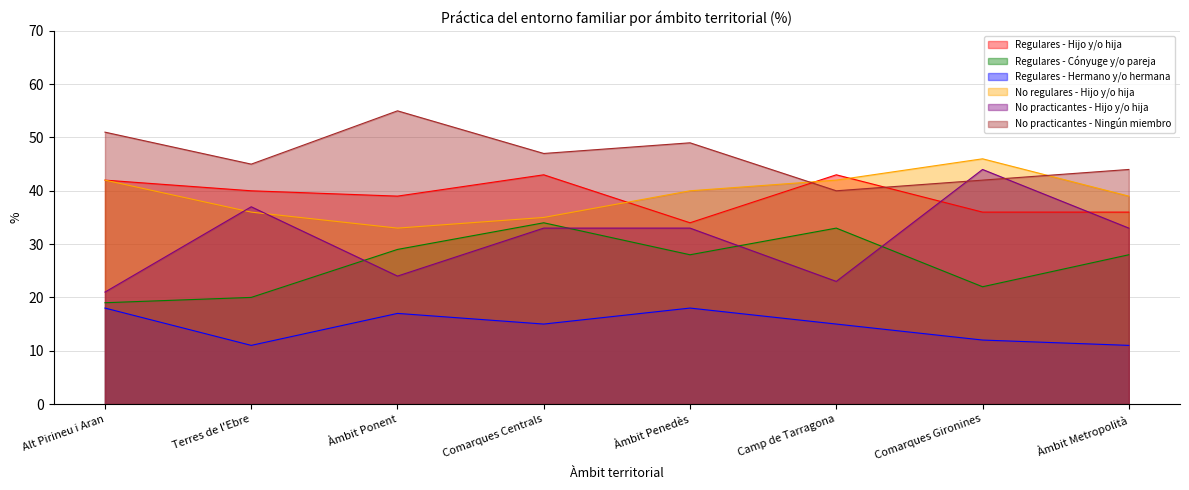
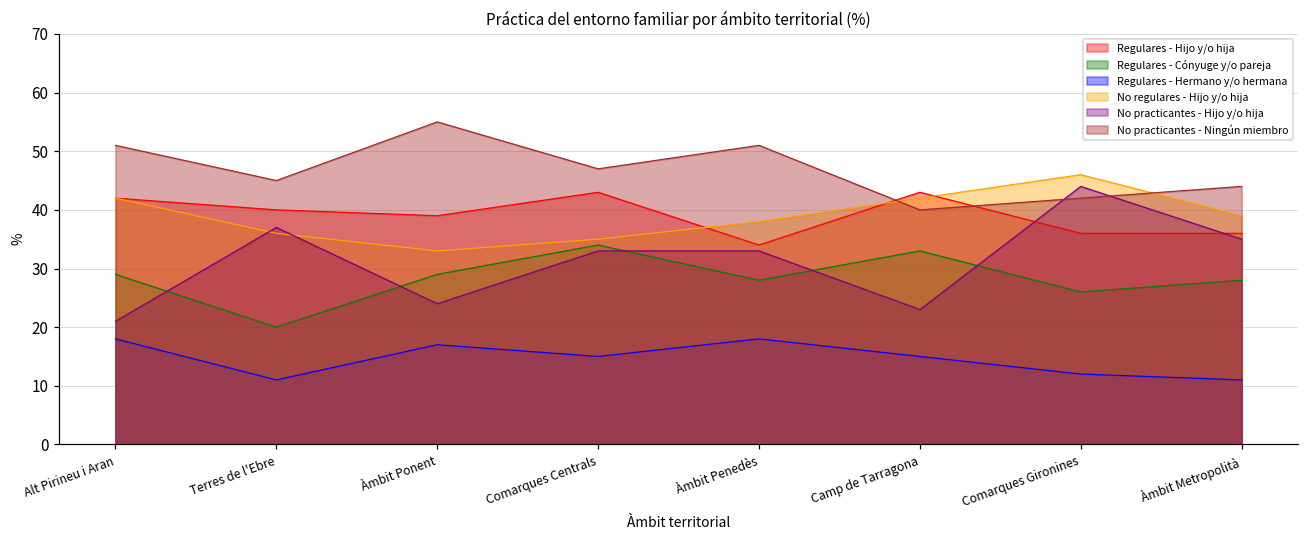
  {
    "Regulares - Hijo y/o hija": {
      "Terres de l'Ebre": 40,
      "Àmbit Ponent": 39,
      "Comarques Centrals": 43,
      "Àmbit Penedès": 34,
      "Camp de Tarragona": 43,
      "Comarques Gironines": 36,
      "Àmbit Metropolità": 36
    },
    "Regulares - Cónyuge y/o pareja": {
-     "Alt Pirineu i Aran": 19,
+     "Alt Pirineu i Aran": 29,
      "Terres de l'Ebre": 20,
      "Àmbit Ponent": 29,
      "Comarques Centrals": 34,
      "Àmbit Penedès": 28,
      "Camp de Tarragona": 33,
-     "Comarques Gironines": 22,
+     "Comarques Gironines": 26,
      "Àmbit Metropolità": 28
    },
    "Regulares - Hermano y/o hermana": {
      "Alt Pirineu i Aran": 18,
      "Terres de l'Ebre": 11,
      "Àmbit Ponent": 17,
      "Comarques Centrals": 15,
      "Àmbit Penedès": 18,
      "Camp de Tarragona": 15,
      "Comarques Gironines": 12,
      "Àmbit Metropolità": 11
    },
    "No regulares - Hijo y/o hija": {
      "Terres de l'Ebre": 36,
      "Àmbit Ponent": 33,
      "Comarques Centrals": 35,
-     "Àmbit Penedès": 40,
+     "Àmbit Penedès": 38,
      "Camp de Tarragona": 42,
      "Comarques Gironines": 46,
      "Àmbit Metropolità": 39
    },
    "No practicantes - Hijo y/o hija": {
      "Alt Pirineu i Aran": 21,
      "Terres de l'Ebre": 37,
      "Àmbit Ponent": 24,
      "Comarques Centrals": 33,
      "Àmbit Penedès": 33,
      "Camp de Tarragona": 23,
      "Comarques Gironines": 44,
-     "Àmbit Metropolità": 33
+     "Àmbit Metropolità": 35
    },
    "No practicantes - Ningún miembro": {
      "Alt Pirineu i Aran": 51,
      "Terres de l'Ebre": 45,
      "Àmbit Ponent": 55,
      "Comarques Centrals": 47,
-     "Àmbit Penedès": 49,
+     "Àmbit Penedès": 51,
      "Camp de Tarragona": 40,
      "Comarques Gironines": 42,
      "Àmbit Metropolità": 44
    }
  }
